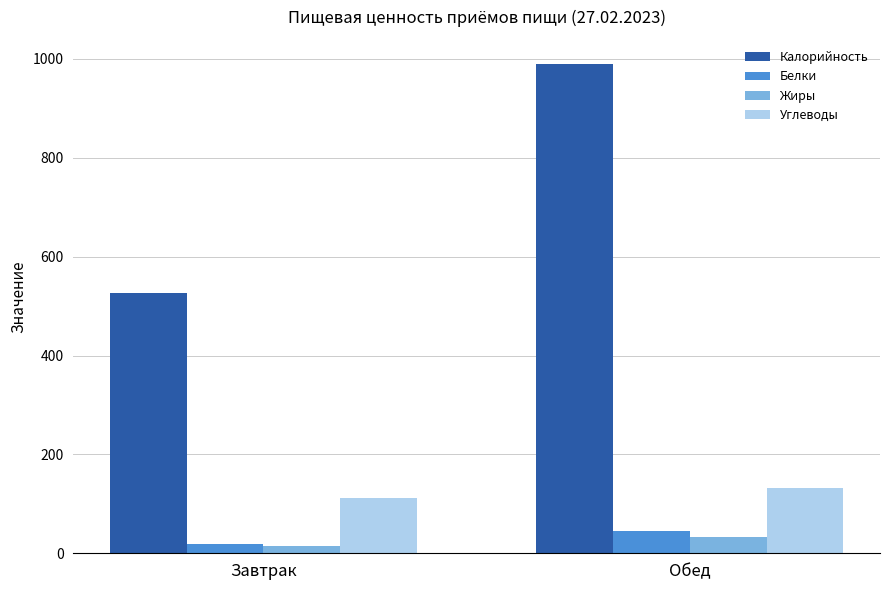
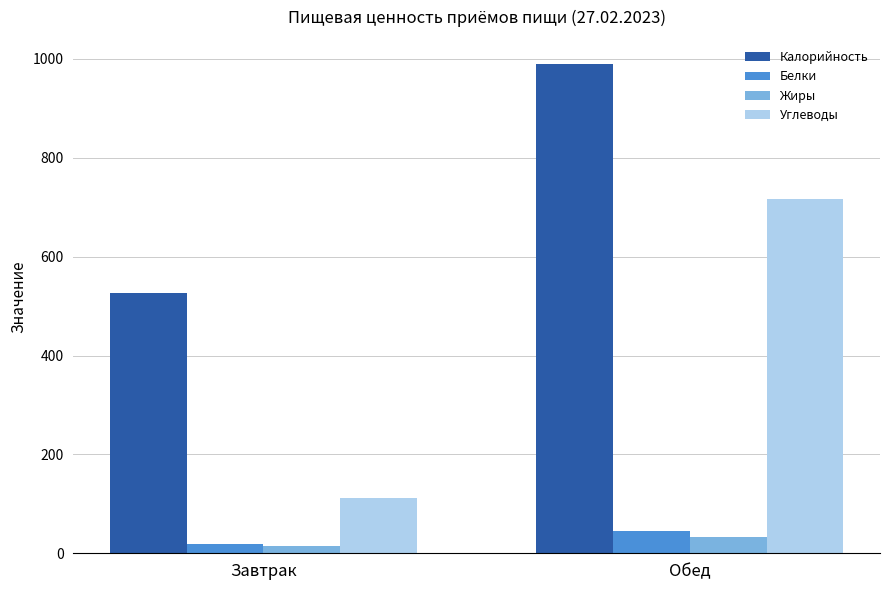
  {
    "Калорийность": {
      "Завтрак": 530,
      "Обед": 990
    },
    "Углеводы": {
      "Завтрак": 110,
-     "Обед": 130
+     "Обед": 720
    }
  }
